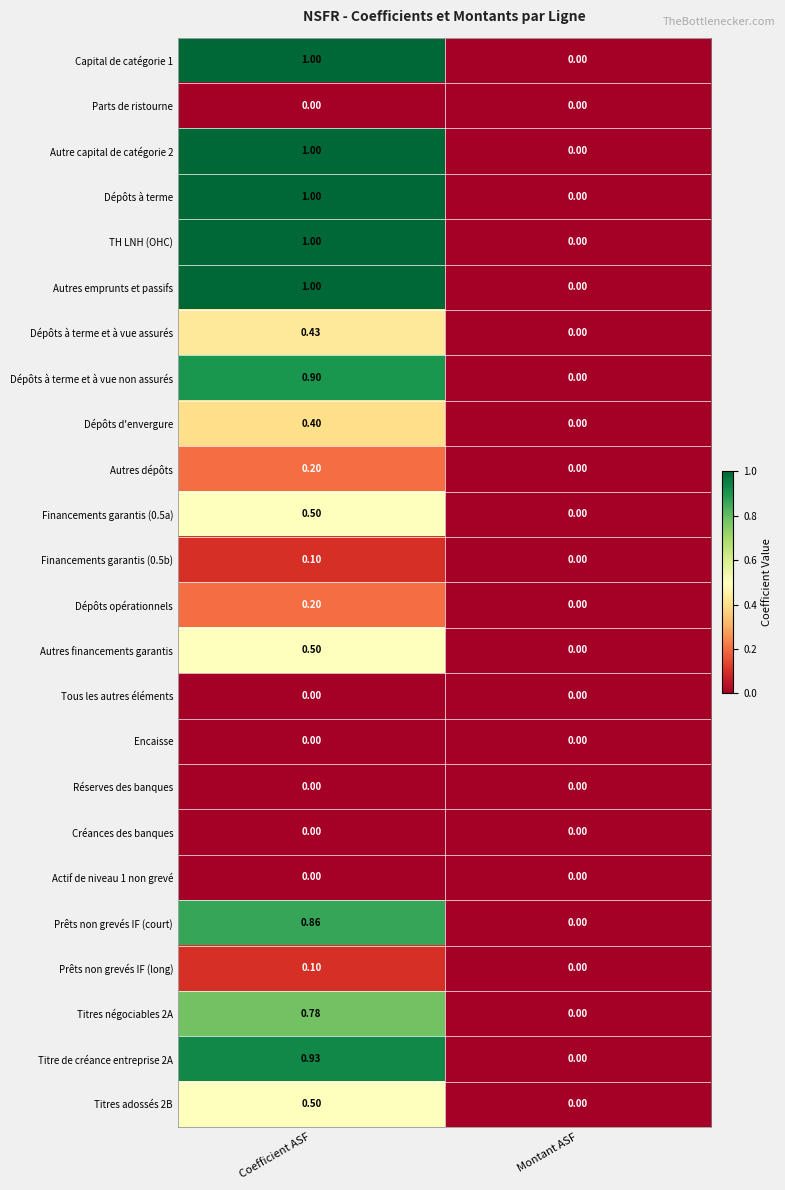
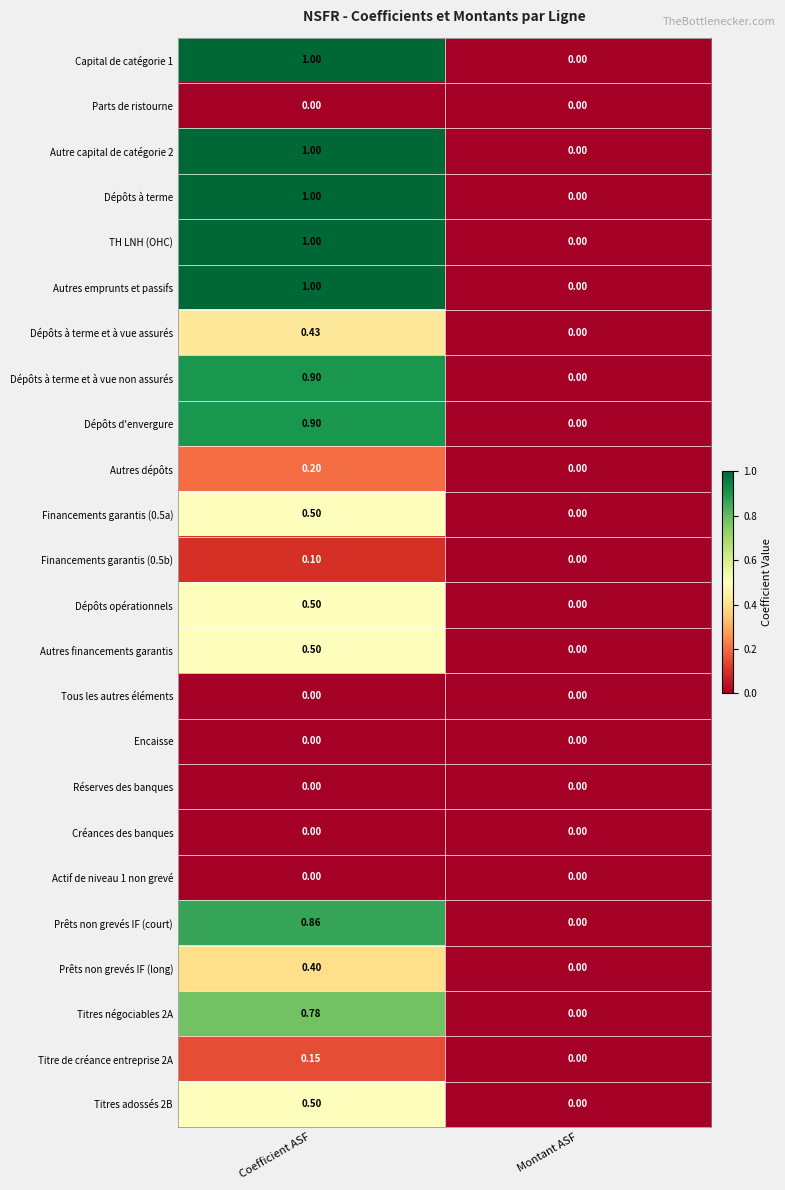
  {
    "Capital de catégorie 1": {
      "Coefficient ASF": 1.00,
      "Montant ASF": 0.00
    },
    "Parts de ristourne": {
      "Coefficient ASF": 0.00,
      "Montant ASF": 0.00
    },
    "Autre capital de catégorie 2": {
      "Coefficient ASF": 1.00,
      "Montant ASF": 0.00
    },
    "Dépôts à terme": {
      "Coefficient ASF": 1.00,
      "Montant ASF": 0.00
    },
    "TH LNH (OHC)": {
      "Coefficient ASF": 1.00,
      "Montant ASF": 0.00
    },
    "Autres emprunts et passifs": {
      "Coefficient ASF": 1.00,
      "Montant ASF": 0.00
    },
    "Dépôts à terme et à vue assurés": {
      "Coefficient ASF": 0.43,
      "Montant ASF": 0.00
    },
    "Dépôts à terme et à vue non assurés": {
      "Coefficient ASF": 0.90,
      "Montant ASF": 0.00
    },
    "Dépôts d'envergure": {
-     "Coefficient ASF": 0.40,
+     "Coefficient ASF": 0.90,
      "Montant ASF": 0.00
    },
    "Autres dépôts": {
      "Coefficient ASF": 0.20,
      "Montant ASF": 0.00
    },
    "Financements garantis (0.5a)": {
      "Coefficient ASF": 0.50,
      "Montant ASF": 0.00
    },
    "Financements garantis (0.5b)": {
      "Coefficient ASF": 0.10,
      "Montant ASF": 0.00
    },
    "Dépôts opérationnels": {
-     "Coefficient ASF": 0.20,
+     "Coefficient ASF": 0.50,
      "Montant ASF": 0.00
    },
    "Autres financements garantis": {
      "Coefficient ASF": 0.50,
      "Montant ASF": 0.00
    },
    "Tous les autres éléments": {
      "Coefficient ASF": 0.00,
      "Montant ASF": 0.00
    },
    "Encaisse": {
      "Coefficient ASF": 0.00,
      "Montant ASF": 0.00
    },
    "Réserves des banques": {
      "Coefficient ASF": 0.00,
      "Montant ASF": 0.00
    },
    "Créances des banques": {
      "Coefficient ASF": 0.00,
      "Montant ASF": 0.00
    },
    "Actif de niveau 1 non grevé": {
      "Coefficient ASF": 0.00,
      "Montant ASF": 0.00
    },
    "Prêts non grevés IF (court)": {
      "Coefficient ASF": 0.86,
      "Montant ASF": 0.00
    },
    "Prêts non grevés IF (long)": {
-     "Coefficient ASF": 0.10,
+     "Coefficient ASF": 0.40,
      "Montant ASF": 0.00
    },
    "Titres négociables 2A": {
      "Coefficient ASF": 0.78,
      "Montant ASF": 0.00
    },
    "Titre de créance entreprise 2A": {
-     "Coefficient ASF": 0.93,
+     "Coefficient ASF": 0.15,
      "Montant ASF": 0.00
    },
    "Titres adossés 2B": {
      "Coefficient ASF": 0.50,
      "Montant ASF": 0.00
    }
  }
